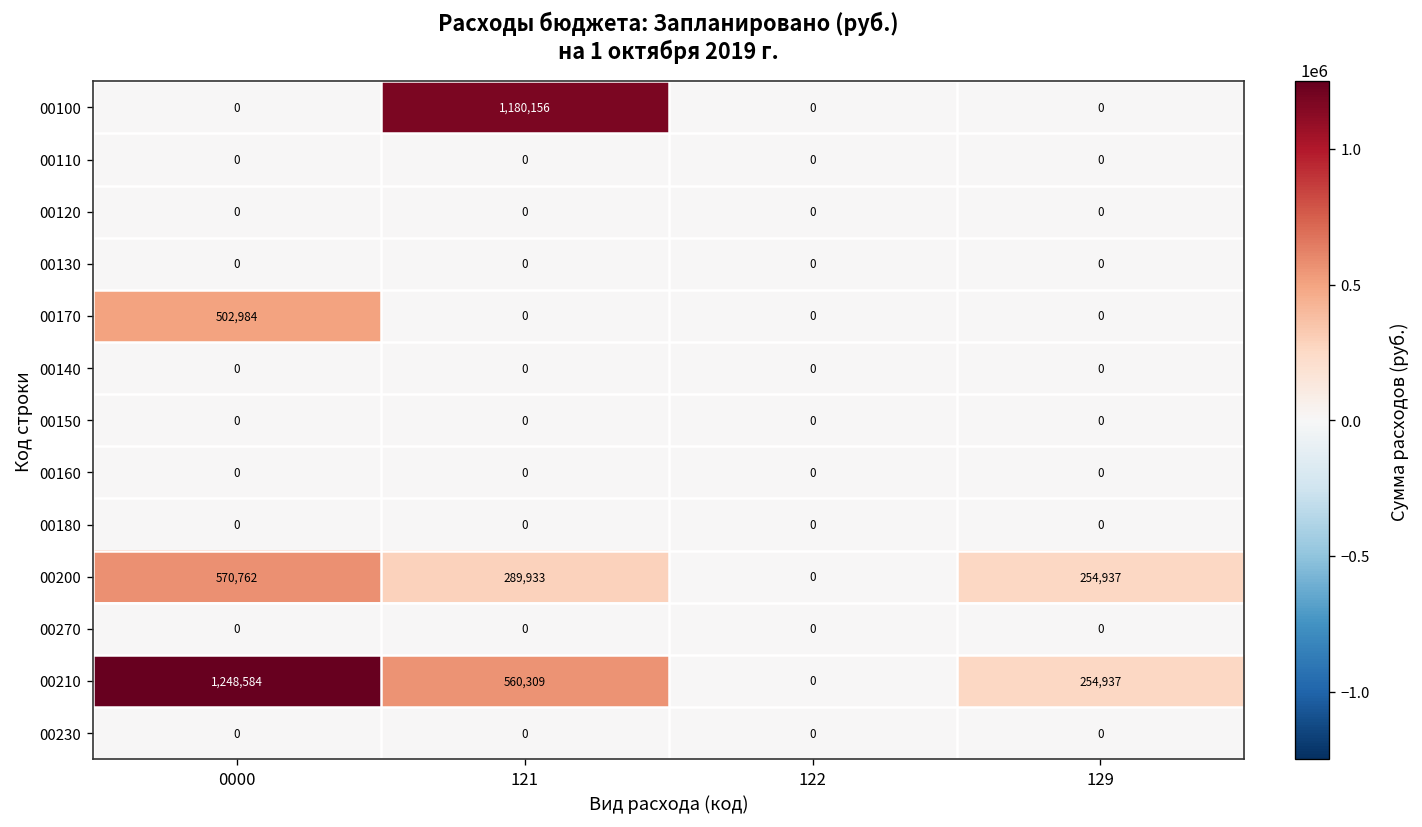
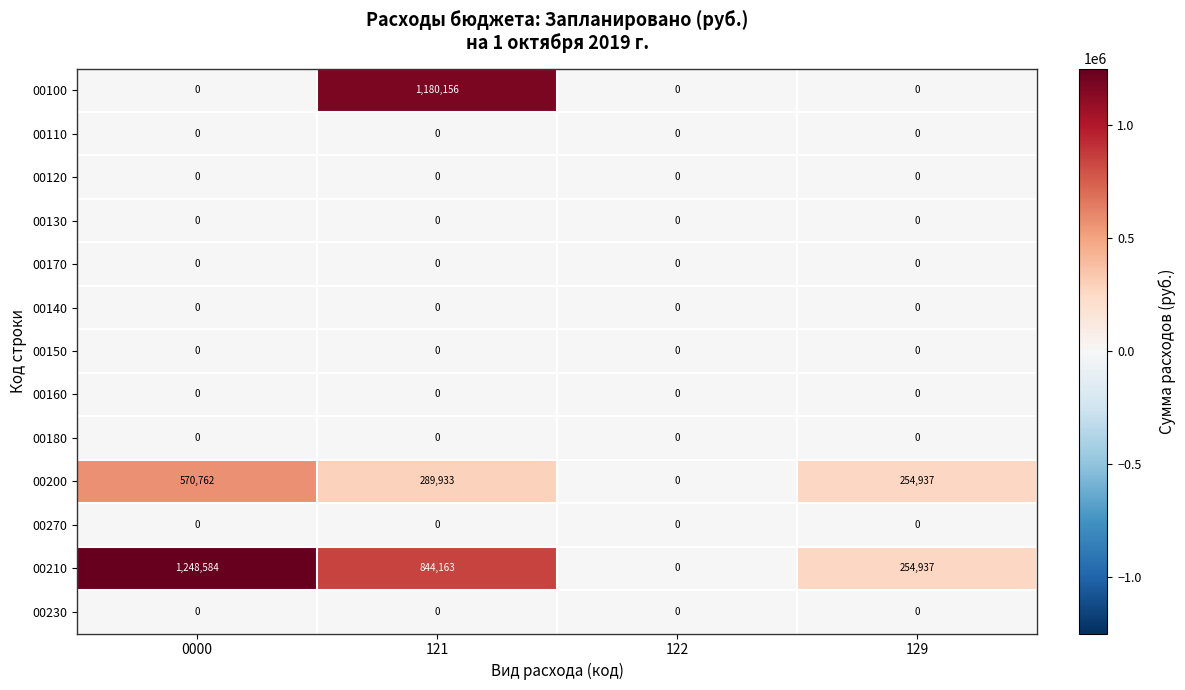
  {
    "00100": {
      "0000": "0",
      "121": "1,180,156",
      "122": "0",
      "129": "0"
    },
    "00110": {
      "0000": "0",
      "121": "0",
      "122": "0",
      "129": "0"
    },
    "00120": {
      "0000": "0",
      "121": "0",
      "122": "0",
      "129": "0"
    },
    "00130": {
      "0000": "0",
      "121": "0",
      "122": "0",
      "129": "0"
    },
    "00170": {
-     "0000": "502,984",
+     "0000": "0",
      "121": "0",
      "122": "0",
      "129": "0"
    },
    "00140": {
      "0000": "0",
      "121": "0",
      "122": "0",
      "129": "0"
    },
    "00150": {
      "0000": "0",
      "121": "0",
      "122": "0",
      "129": "0"
    },
    "00160": {
      "0000": "0",
      "121": "0",
      "122": "0",
      "129": "0"
    },
    "00180": {
      "0000": "0",
      "121": "0",
      "122": "0",
      "129": "0"
    },
    "00200": {
      "0000": "570,762",
      "121": "289,933",
      "122": "0",
      "129": "254,937"
    },
    "00270": {
      "0000": "0",
      "121": "0",
      "122": "0",
      "129": "0"
    },
    "00210": {
      "0000": "1,248,584",
-     "121": "560,309",
+     "121": "844,163",
      "122": "0",
      "129": "254,937"
    },
    "00230": {
      "0000": "0",
      "121": "0",
      "122": "0",
      "129": "0"
    }
  }
